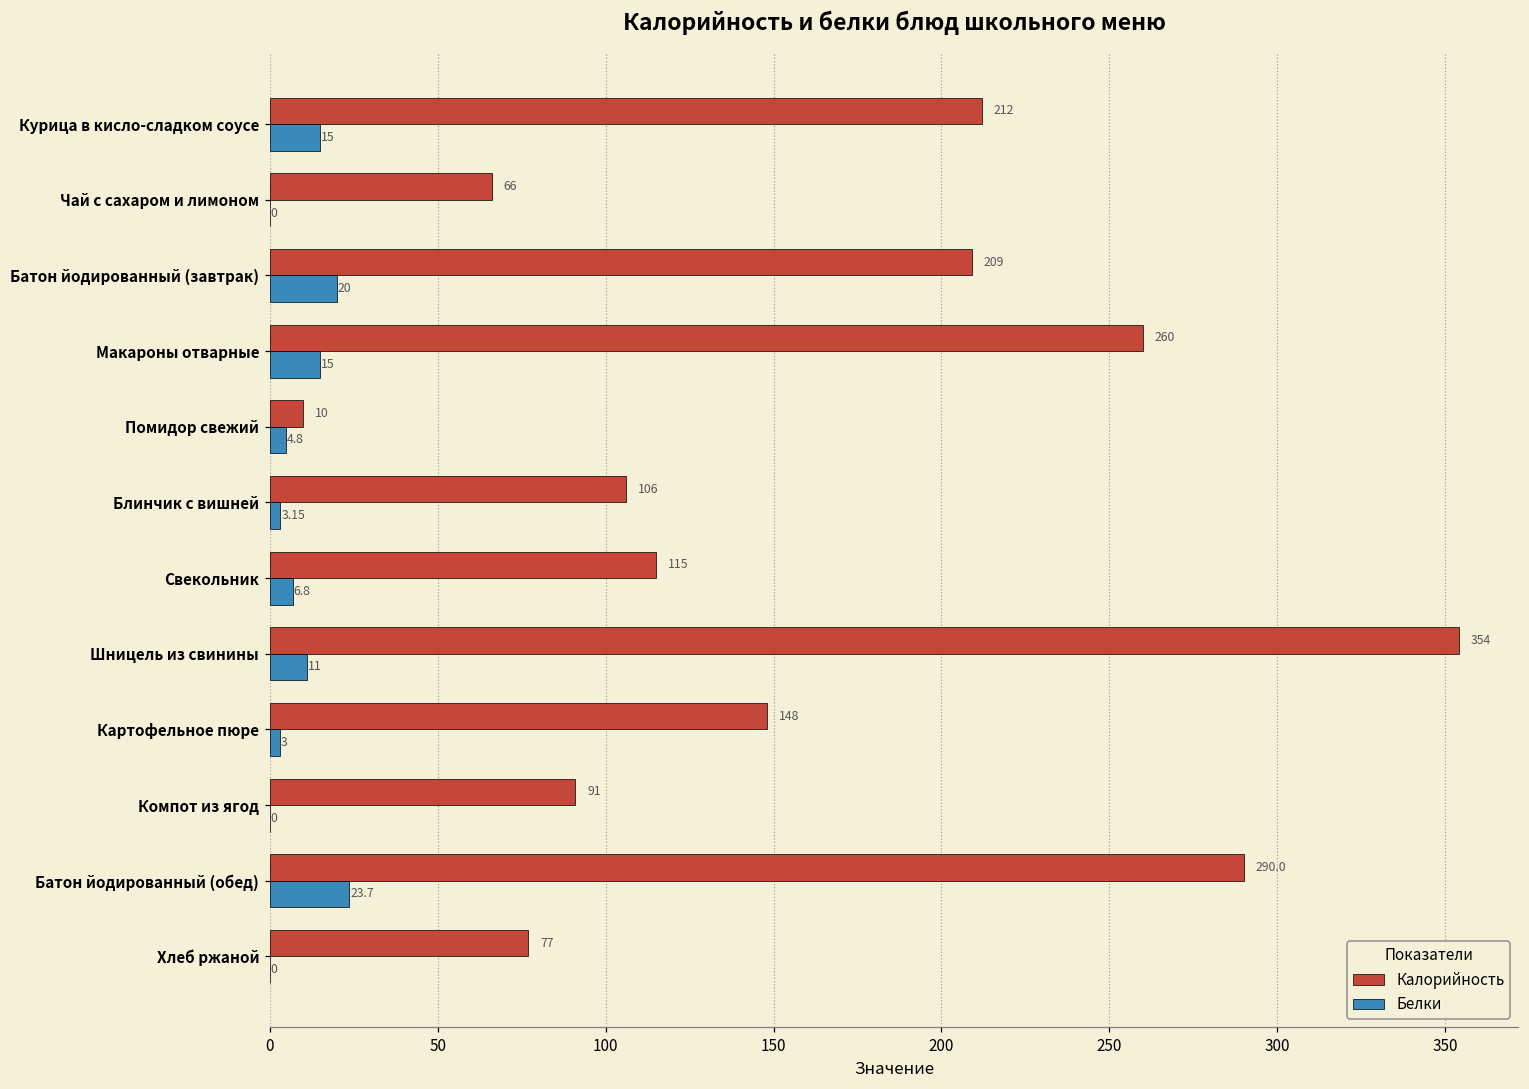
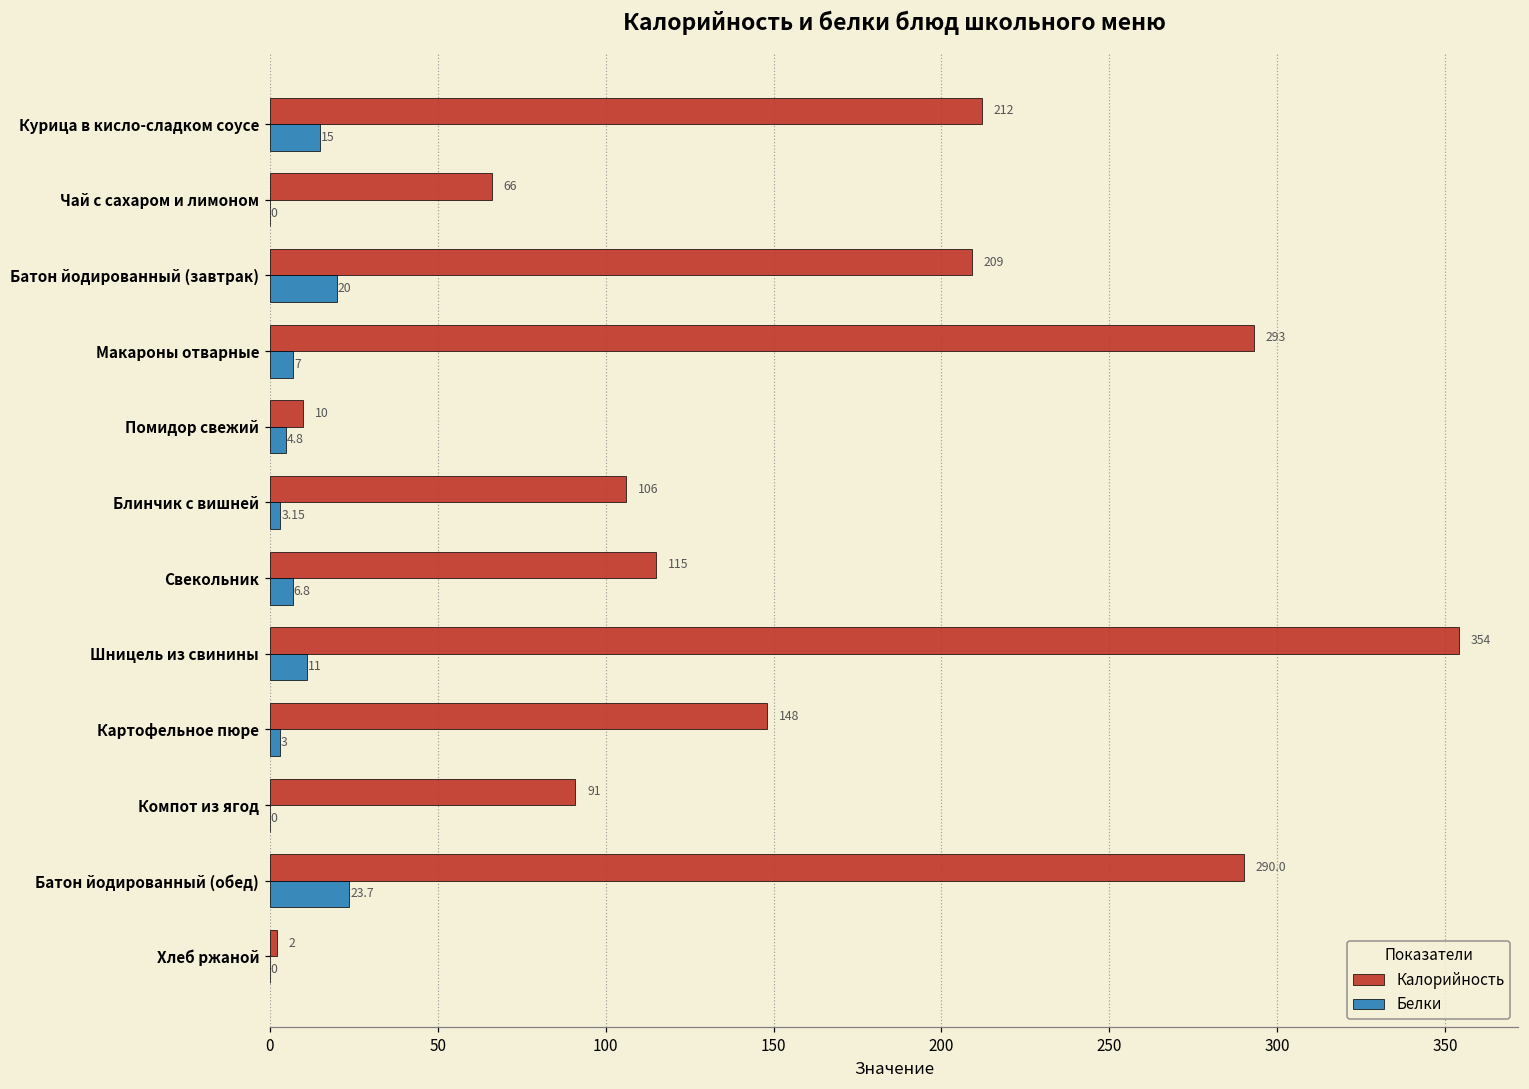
  {
    "Калорийность": {
      "Курица в кисло-сладком соусе": 212,
      "Чай с сахаром и лимоном": 66,
      "Батон йодированный (завтрак)": 209,
-     "Макароны отварные": 260,
+     "Макароны отварные": 293,
      "Помидор свежий": 10,
      "Блинчик с вишней": 106,
      "Свекольник": 115,
      "Шницель из свинины": 354,
      "Картофельное пюре": 148,
      "Компот из ягод": 91,
      "Батон йодированный (обед)": 290.0,
-     "Хлеб ржаной": 77
+     "Хлеб ржаной": 2
    },
    "Белки": {
      "Курица в кисло-сладком соусе": 15,
      "Чай с сахаром и лимоном": 0,
      "Батон йодированный (завтрак)": 20,
-     "Макароны отварные": 15,
+     "Макароны отварные": 7,
      "Помидор свежий": 4.8,
      "Блинчик с вишней": 3.15,
      "Свекольник": 6.8,
      "Шницель из свинины": 11,
      "Картофельное пюре": 3,
      "Компот из ягод": 0,
      "Батон йодированный (обед)": 23.7,
      "Хлеб ржаной": 0
    }
  }
